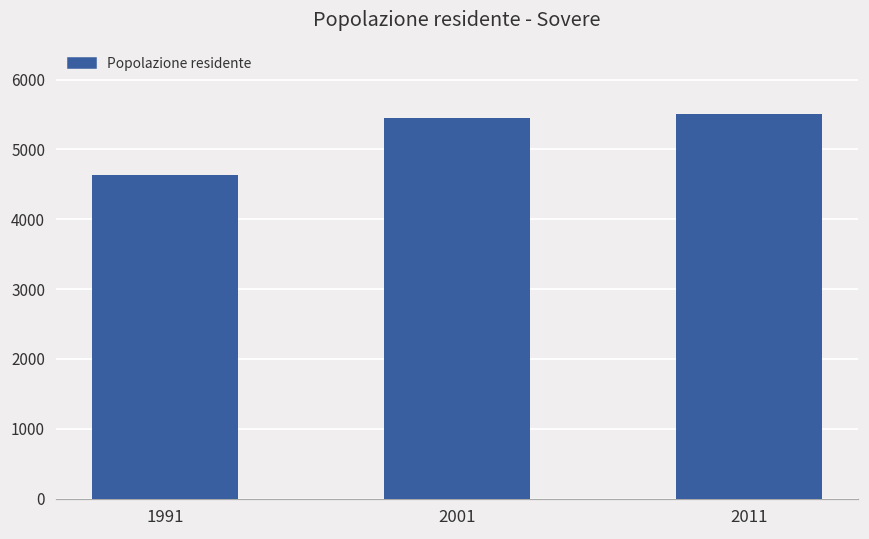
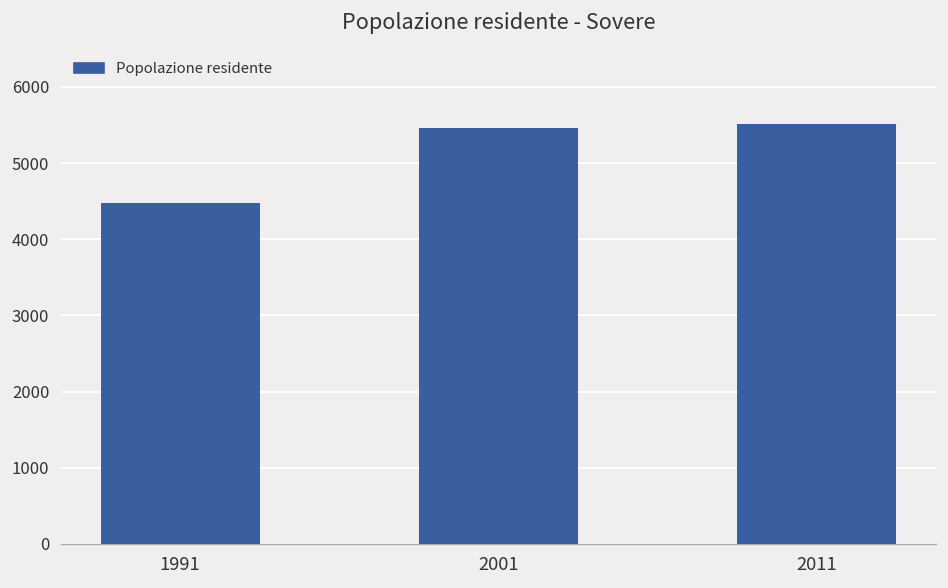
  {
-   "1991": 4600,
+   "1991": 4500,
    "2001": 5500,
    "2011": 5500
  }
